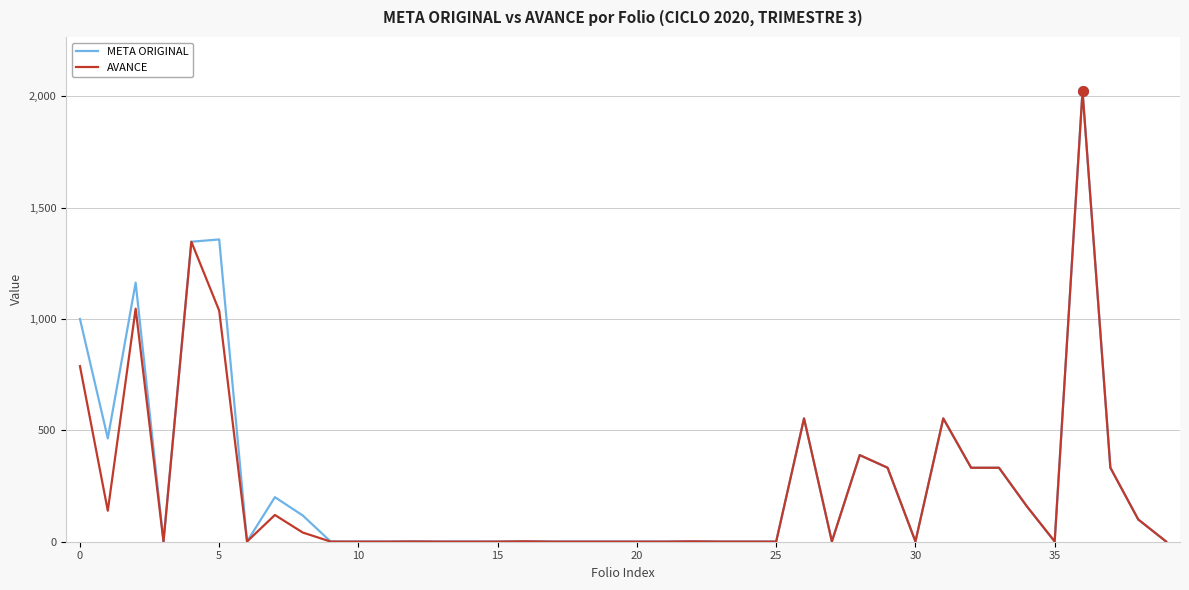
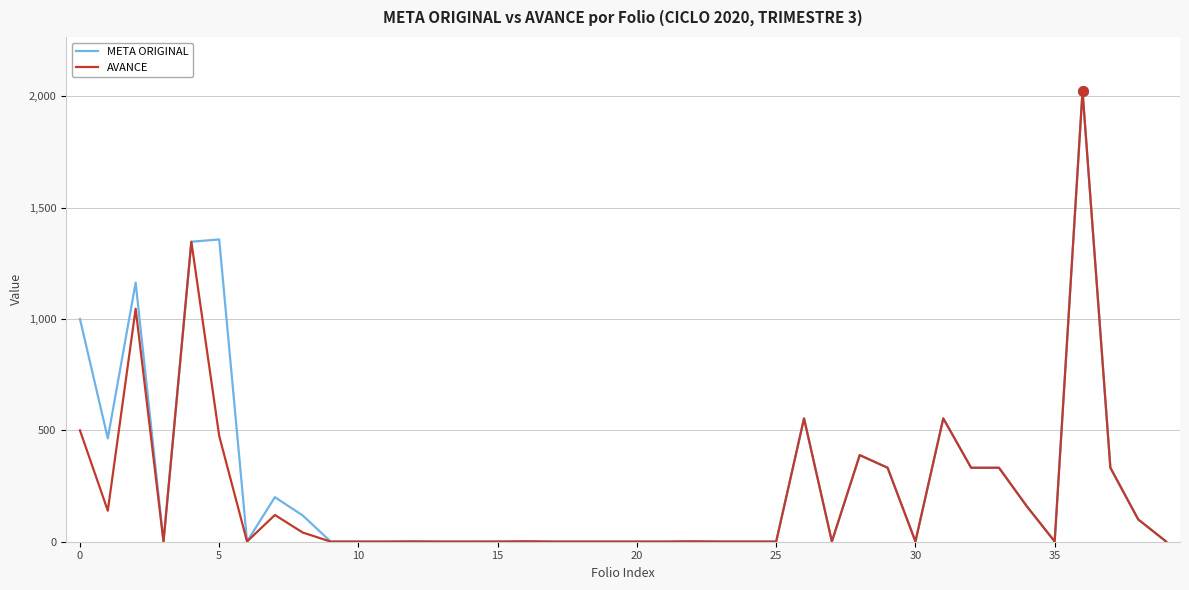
  {
    "AVANCE": {
-     "0": "790",
-     "5": "1,040"
+     "0": "500",
+     "5": "470"
    }
  }
